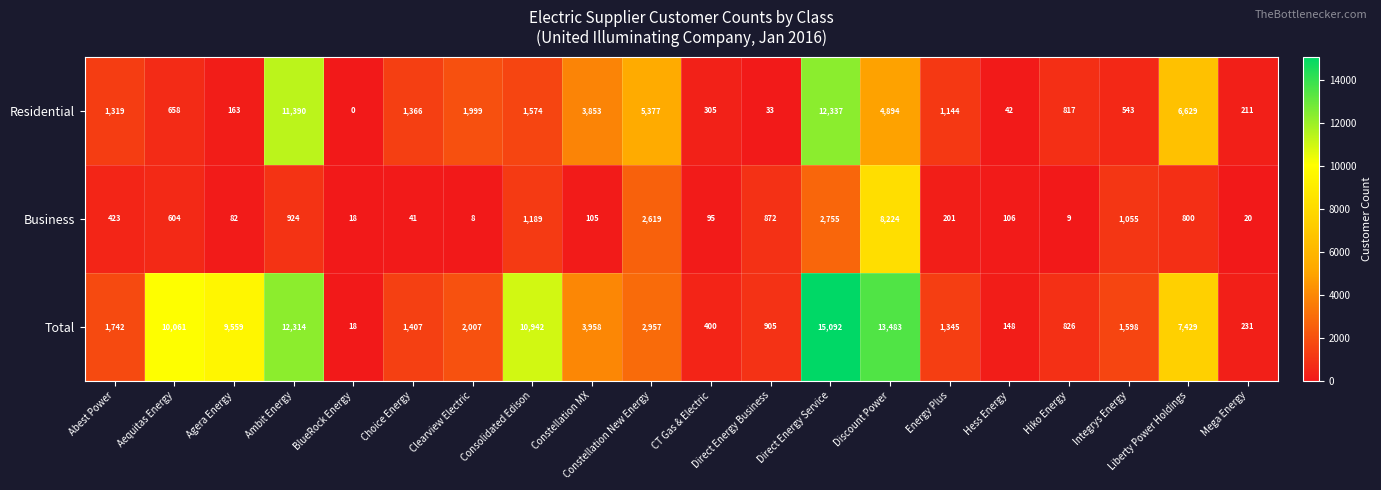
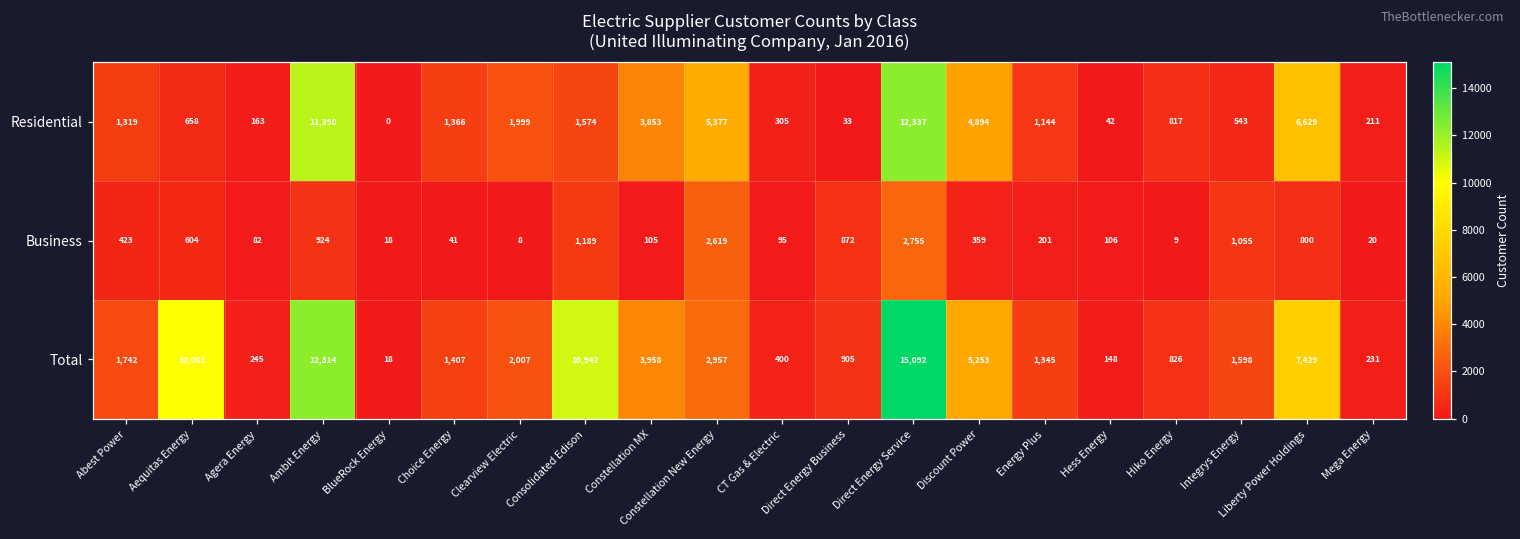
  {
    "Residential": {
      "Abest Power": "1,319",
      "Aequitas Energy": "658",
      "Agera Energy": "163",
      "Ambit Energy": "11,390",
      "BlueRock Energy": "0",
      "Choice Energy": "1,366",
      "Clearview Electric": "1,999",
      "Consolidated Edison": "1,574",
      "Constellation MX": "3,853",
      "Constellation New Energy": "5,377",
      "CT Gas & Electric": "305",
      "Direct Energy Business": "33",
      "Direct Energy Service": "12,337",
      "Discount Power": "4,894",
      "Energy Plus": "1,144",
      "Hess Energy": "42",
      "Hiko Energy": "817",
      "Integrys Energy": "543",
      "Liberty Power Holdings": "6,629",
      "Mega Energy": "211"
    },
    "Business": {
      "Abest Power": "423",
      "Aequitas Energy": "604",
      "Agera Energy": "82",
      "Ambit Energy": "924",
      "BlueRock Energy": "18",
      "Choice Energy": "41",
      "Clearview Electric": "8",
      "Consolidated Edison": "1,189",
      "Constellation MX": "105",
      "Constellation New Energy": "2,619",
      "CT Gas & Electric": "95",
      "Direct Energy Business": "872",
      "Direct Energy Service": "2,755",
-     "Discount Power": "8,224",
+     "Discount Power": "359",
      "Energy Plus": "201",
      "Hess Energy": "106",
      "Hiko Energy": "9",
      "Integrys Energy": "1,055",
      "Liberty Power Holdings": "800",
      "Mega Energy": "20"
    },
    "Total": {
      "Abest Power": "1,742",
      "Aequitas Energy": "10,061",
-     "Agera Energy": "9,559",
+     "Agera Energy": "245",
      "Ambit Energy": "12,314",
      "BlueRock Energy": "18",
      "Choice Energy": "1,407",
      "Clearview Electric": "2,007",
      "Consolidated Edison": "10,942",
      "Constellation MX": "3,958",
      "Constellation New Energy": "2,957",
      "CT Gas & Electric": "400",
      "Direct Energy Business": "905",
      "Direct Energy Service": "15,092",
-     "Discount Power": "13,483",
+     "Discount Power": "5,253",
      "Energy Plus": "1,345",
      "Hess Energy": "148",
      "Hiko Energy": "826",
      "Integrys Energy": "1,598",
      "Liberty Power Holdings": "7,429",
      "Mega Energy": "231"
    }
  }
